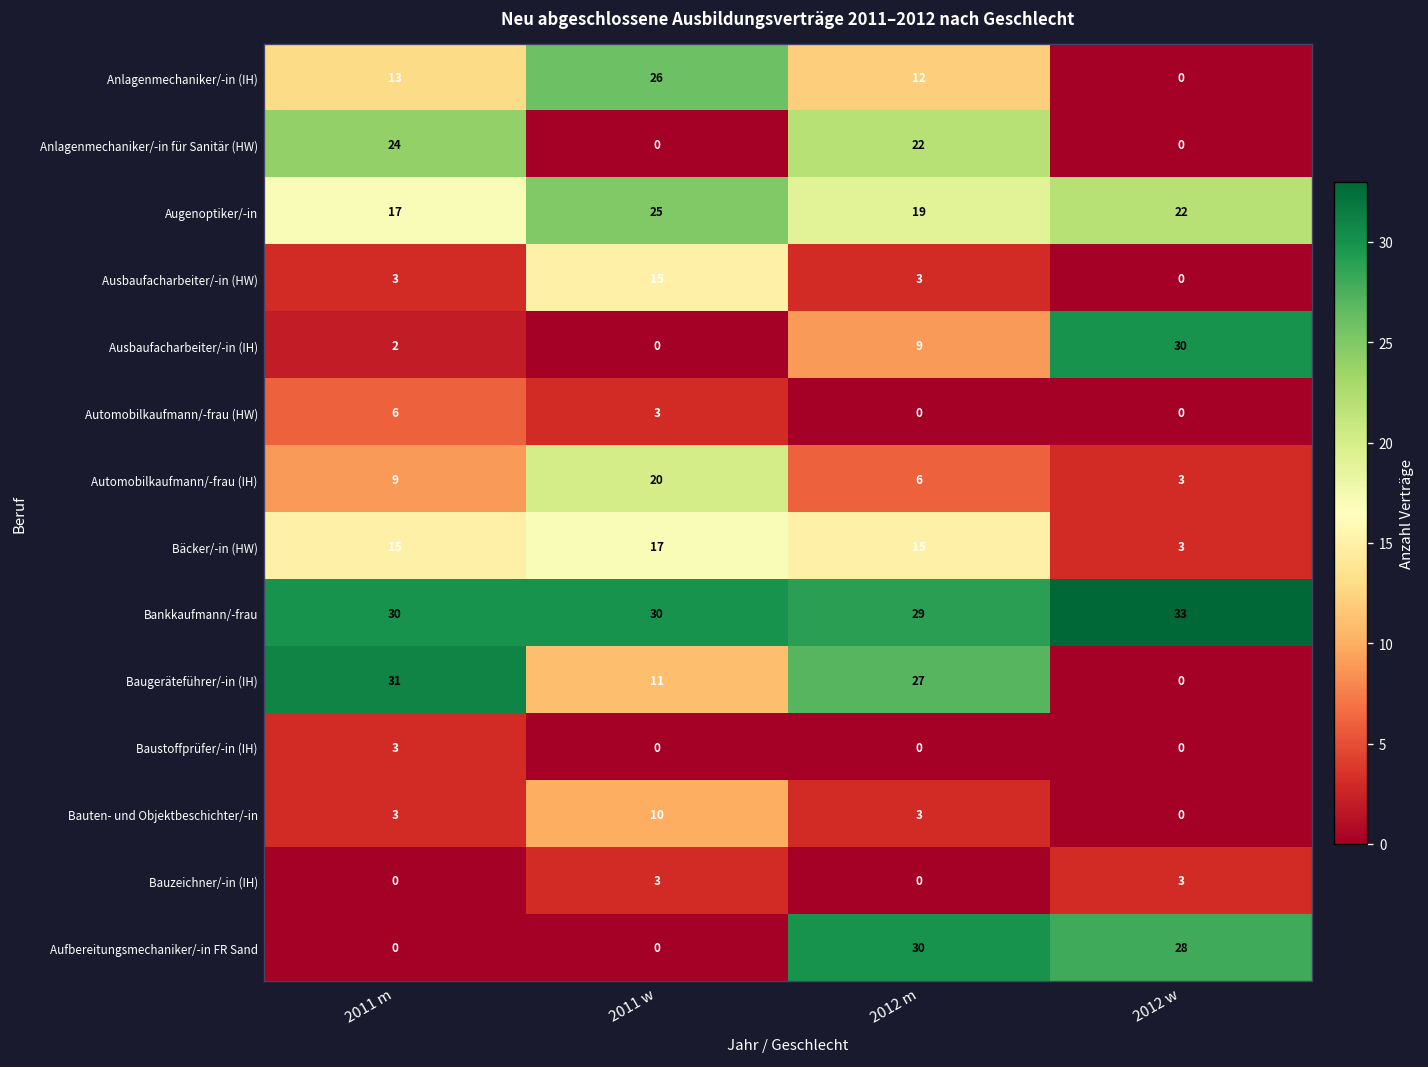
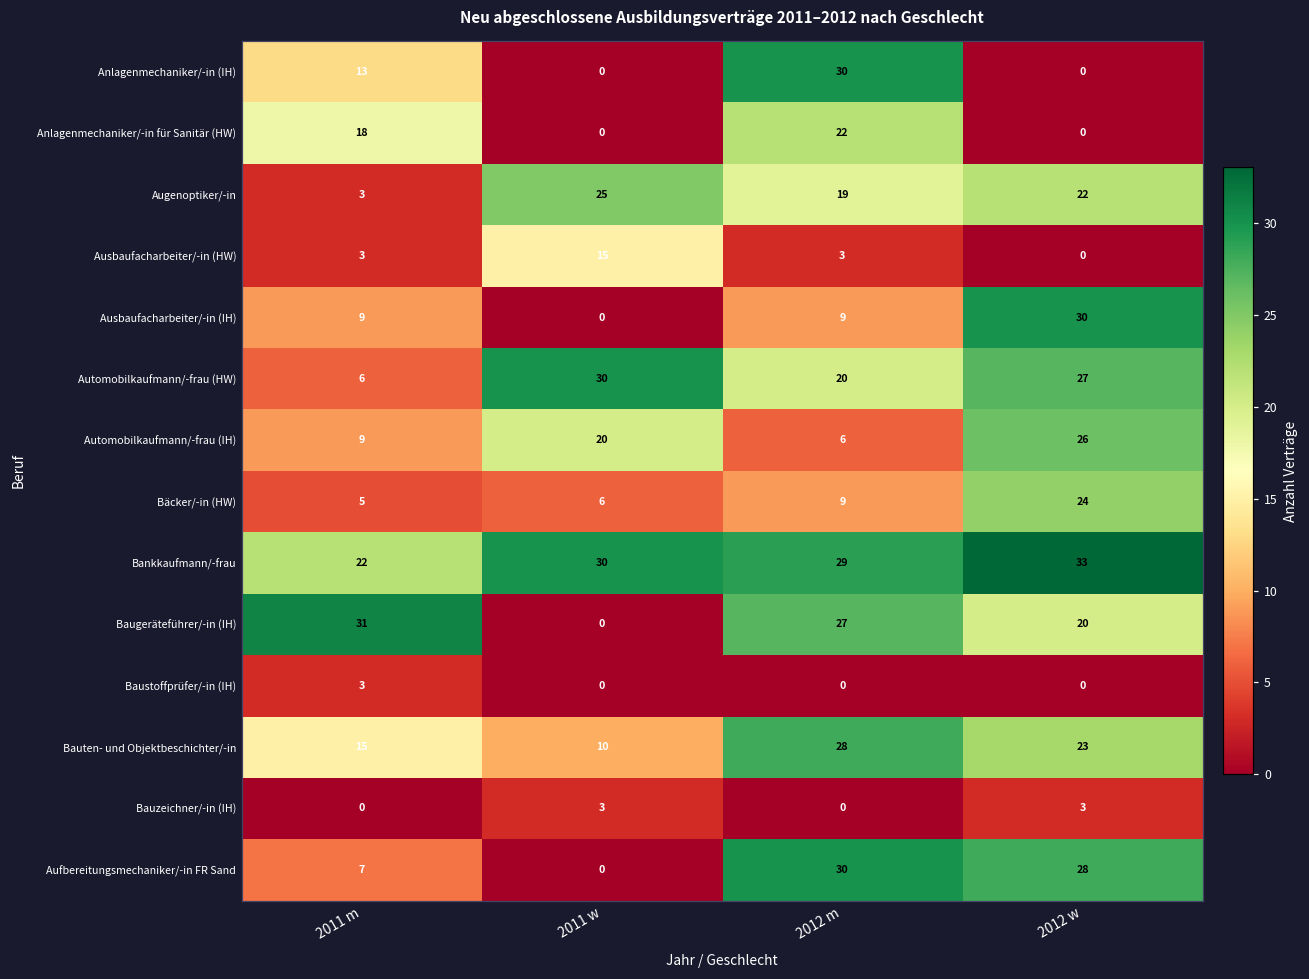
  {
    "Anlagenmechaniker/-in (IH)": {
      "2011 m": 13,
-     "2011 w": 26,
-     "2012 m": 12,
+     "2011 w": 0,
+     "2012 m": 30,
      "2012 w": 0
    },
    "Anlagenmechaniker/-in für Sanitär (HW)": {
-     "2011 m": 24,
+     "2011 m": 18,
      "2011 w": 0,
      "2012 m": 22,
      "2012 w": 0
    },
    "Augenoptiker/-in": {
-     "2011 m": 17,
+     "2011 m": 3,
      "2011 w": 25,
      "2012 m": 19,
      "2012 w": 22
    },
    "Ausbaufacharbeiter/-in (HW)": {
      "2011 m": 3,
      "2011 w": 15,
      "2012 m": 3,
      "2012 w": 0
    },
    "Ausbaufacharbeiter/-in (IH)": {
-     "2011 m": 2,
+     "2011 m": 9,
      "2011 w": 0,
      "2012 m": 9,
      "2012 w": 30
    },
    "Automobilkaufmann/-frau (HW)": {
      "2011 m": 6,
-     "2011 w": 3,
-     "2012 m": 0,
-     "2012 w": 0
+     "2011 w": 30,
+     "2012 m": 20,
+     "2012 w": 27
    },
    "Automobilkaufmann/-frau (IH)": {
      "2011 m": 9,
      "2011 w": 20,
      "2012 m": 6,
-     "2012 w": 3
+     "2012 w": 26
    },
    "Bäcker/-in (HW)": {
-     "2011 m": 15,
-     "2011 w": 17,
-     "2012 m": 15,
-     "2012 w": 3
+     "2011 m": 5,
+     "2011 w": 6,
+     "2012 m": 9,
+     "2012 w": 24
    },
    "Bankkaufmann/-frau": {
-     "2011 m": 30,
+     "2011 m": 22,
      "2011 w": 30,
      "2012 m": 29,
      "2012 w": 33
    },
    "Baugeräteführer/-in (IH)": {
      "2011 m": 31,
-     "2011 w": 11,
+     "2011 w": 0,
      "2012 m": 27,
-     "2012 w": 0
+     "2012 w": 20
    },
    "Baustoffprüfer/-in (IH)": {
      "2011 m": 3,
      "2011 w": 0,
      "2012 m": 0,
      "2012 w": 0
    },
    "Bauten- und Objektbeschichter/-in": {
-     "2011 m": 3,
+     "2011 m": 15,
      "2011 w": 10,
-     "2012 m": 3,
-     "2012 w": 0
+     "2012 m": 28,
+     "2012 w": 23
    },
    "Bauzeichner/-in (IH)": {
      "2011 m": 0,
      "2011 w": 3,
      "2012 m": 0,
      "2012 w": 3
    },
    "Aufbereitungsmechaniker/-in FR Sand": {
-     "2011 m": 0,
+     "2011 m": 7,
      "2011 w": 0,
      "2012 m": 30,
      "2012 w": 28
    }
  }
